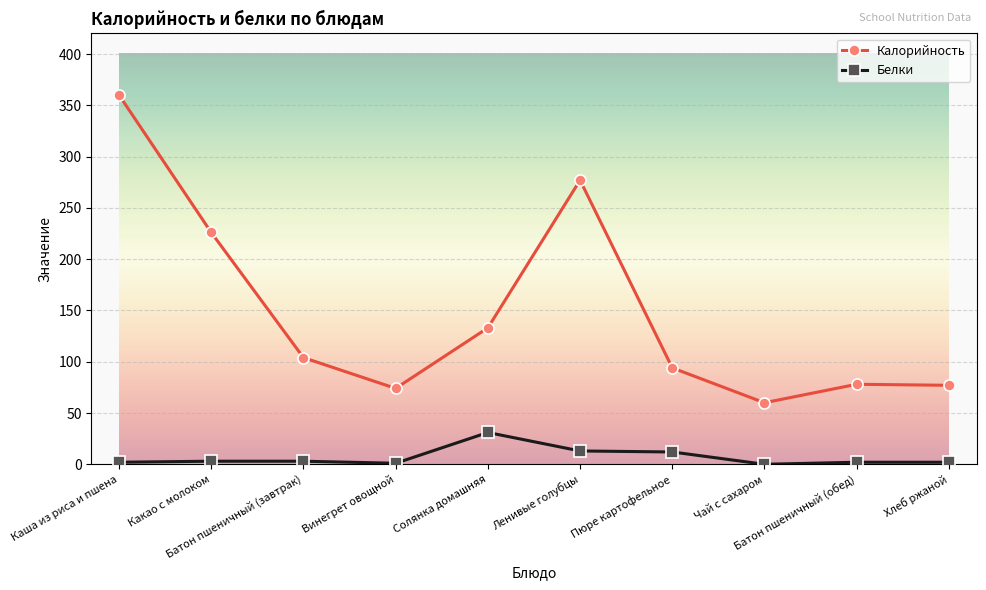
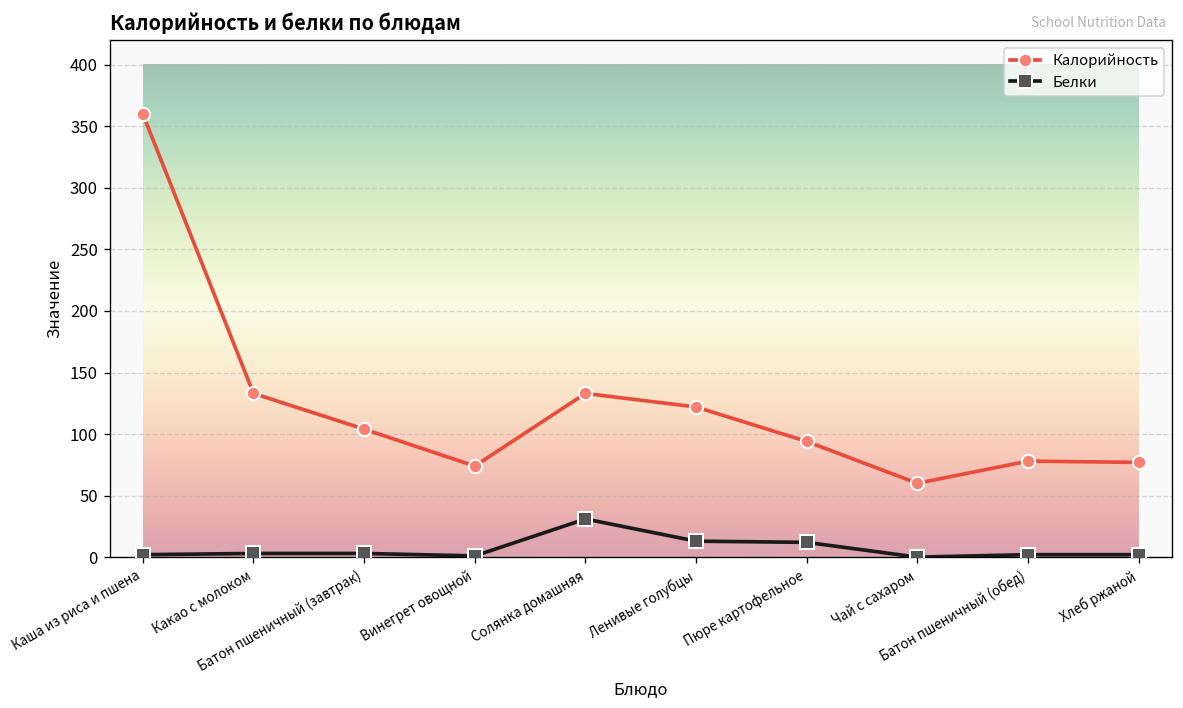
  {
    "Калорийность": {
      "Каша из риса и пшена": 360,
-     "Какао с молоком": 226,
+     "Какао с молоком": 133,
      "Батон пшеничный (завтрак)": 104,
      "Винегрет овощной": 74,
      "Солянка домашняя": 133,
-     "Ленивые голубцы": 277,
+     "Ленивые голубцы": 122,
      "Пюре картофельное": 94,
      "Чай с сахаром": 60,
      "Батон пшеничный (обед)": 78,
      "Хлеб ржаной": 77
    },
    "Белки": {
      "Каша из риса и пшена": 2,
      "Какао с молоком": 3,
      "Батон пшеничный (завтрак)": 3,
      "Винегрет овощной": 1,
      "Солянка домашняя": 31,
      "Ленивые голубцы": 13,
      "Пюре картофельное": 12,
      "Чай с сахаром": 0,
      "Батон пшеничный (обед)": 2,
      "Хлеб ржаной": 2
    }
  }
